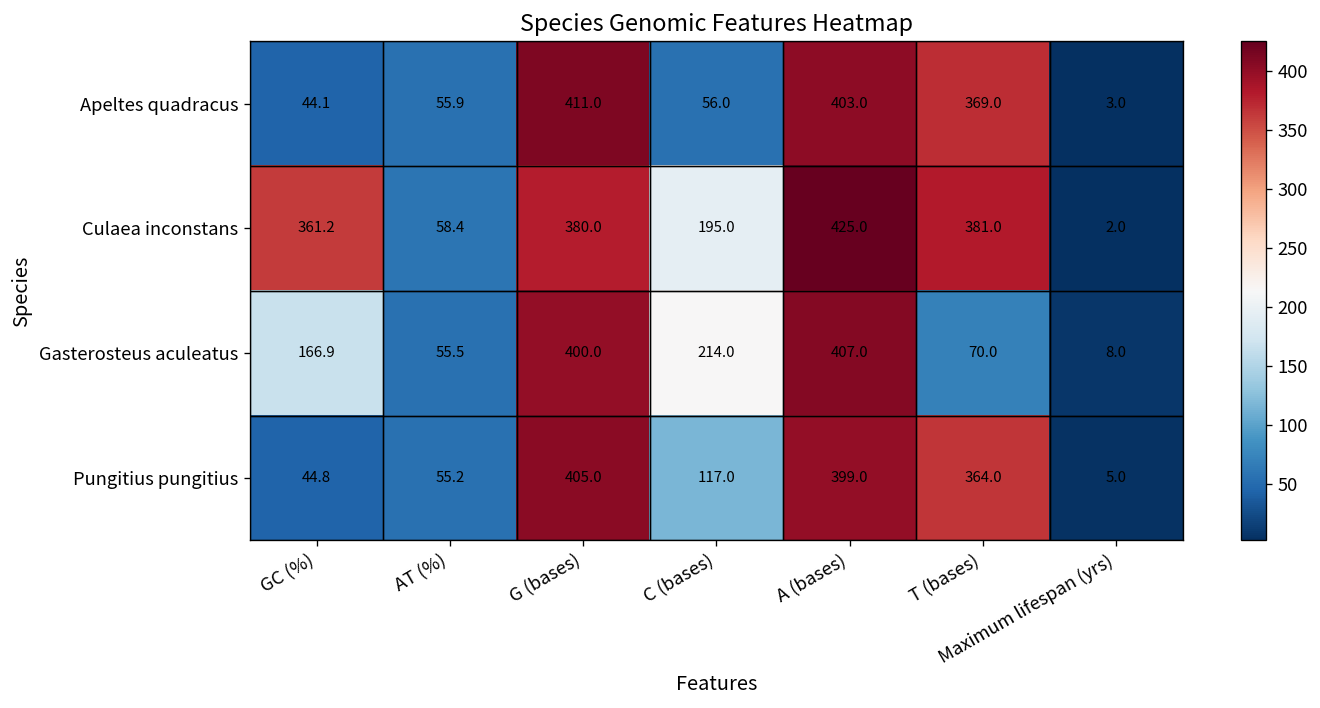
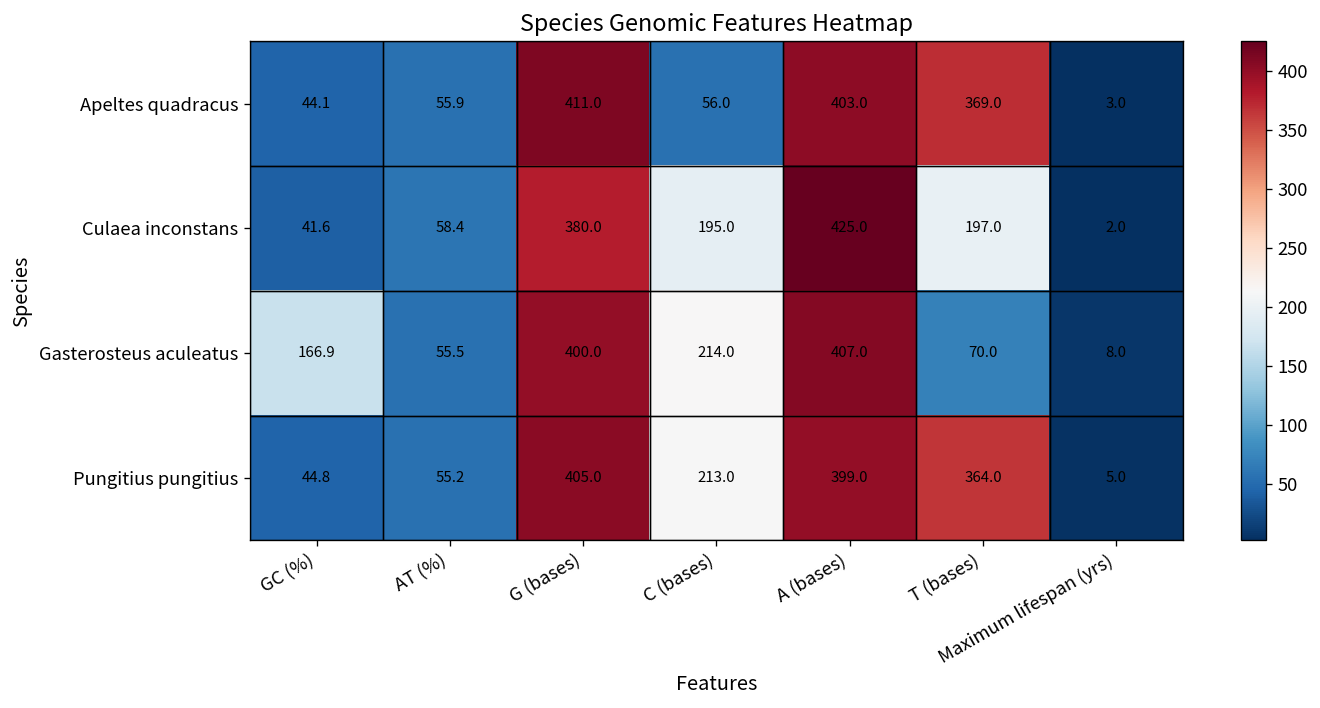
  {
    "Apeltes quadracus": {
      "GC (%)": 44.1,
      "AT (%)": 55.9,
      "G (bases)": 411.0,
      "C (bases)": 56.0,
      "A (bases)": 403.0,
      "T (bases)": 369.0,
      "Maximum lifespan (yrs)": 3.0
    },
    "Culaea inconstans": {
-     "GC (%)": 361.2,
+     "GC (%)": 41.6,
      "AT (%)": 58.4,
      "G (bases)": 380.0,
      "C (bases)": 195.0,
      "A (bases)": 425.0,
-     "T (bases)": 381.0,
+     "T (bases)": 197.0,
      "Maximum lifespan (yrs)": 2.0
    },
    "Gasterosteus aculeatus": {
      "GC (%)": 166.9,
      "AT (%)": 55.5,
      "G (bases)": 400.0,
      "C (bases)": 214.0,
      "A (bases)": 407.0,
      "T (bases)": 70.0,
      "Maximum lifespan (yrs)": 8.0
    },
    "Pungitius pungitius": {
      "GC (%)": 44.8,
      "AT (%)": 55.2,
      "G (bases)": 405.0,
-     "C (bases)": 117.0,
+     "C (bases)": 213.0,
      "A (bases)": 399.0,
      "T (bases)": 364.0,
      "Maximum lifespan (yrs)": 5.0
    }
  }
